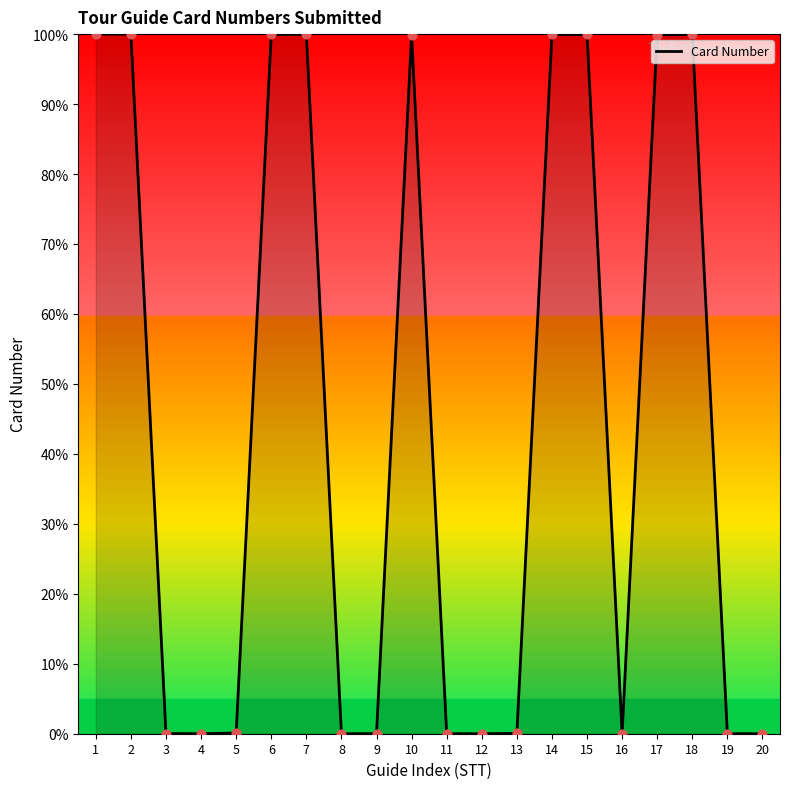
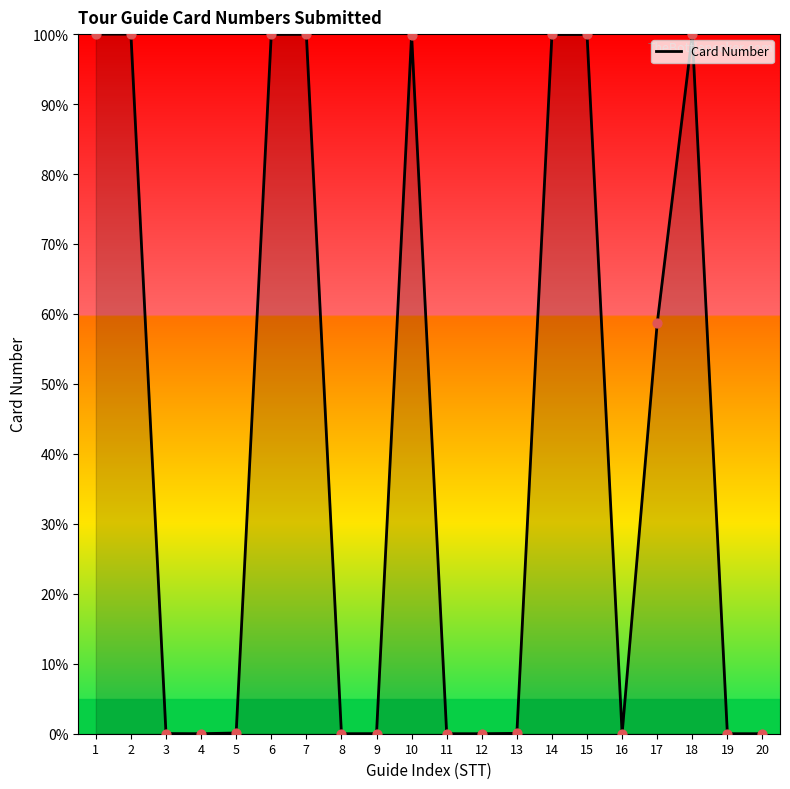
  {
    "1": "100%",
    "2": "100%",
    "6": "100%",
    "7": "100%",
    "10": "100%",
    "14": "100%",
    "15": "100%",
-   "17": "100%",
+   "17": "59%",
    "18": "100%"
  }
